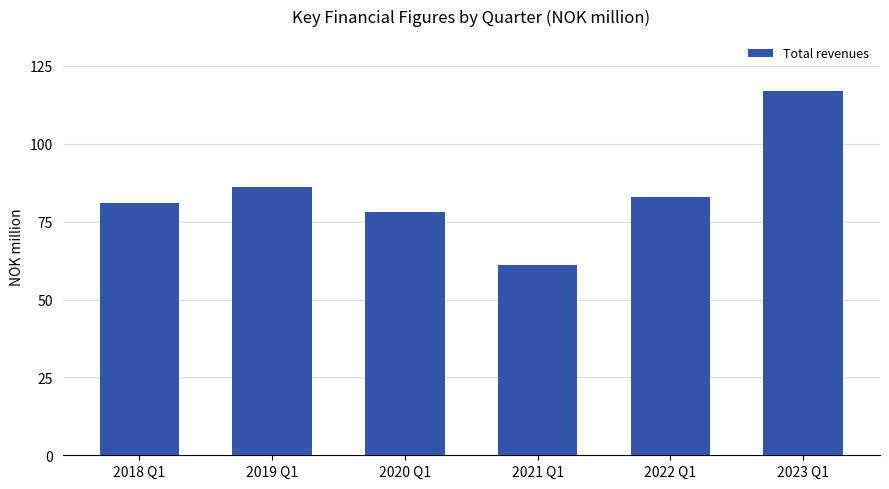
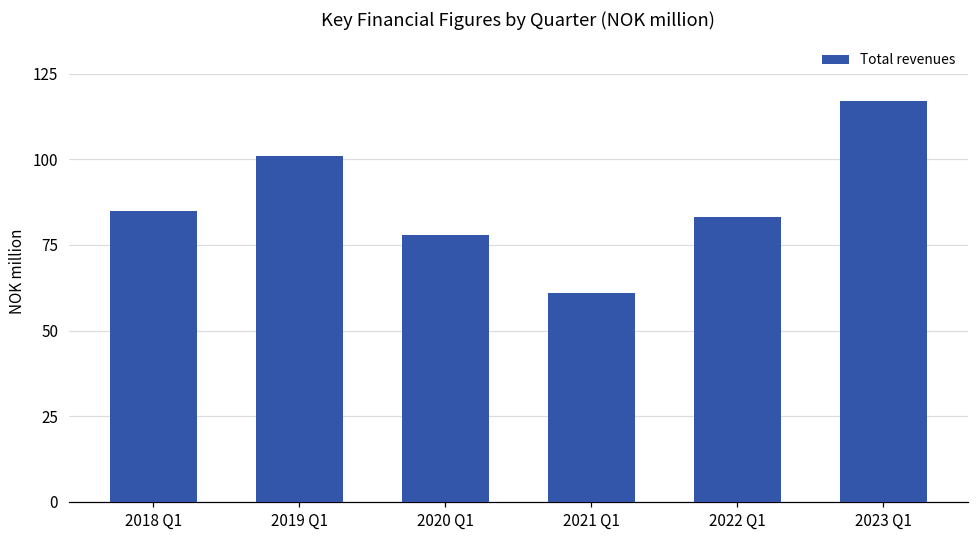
  {
-   "2018 Q1": 81,
-   "2019 Q1": 86,
+   "2018 Q1": 85,
+   "2019 Q1": 101,
    "2020 Q1": 78,
    "2021 Q1": 61,
    "2022 Q1": 83,
    "2023 Q1": 117
  }
